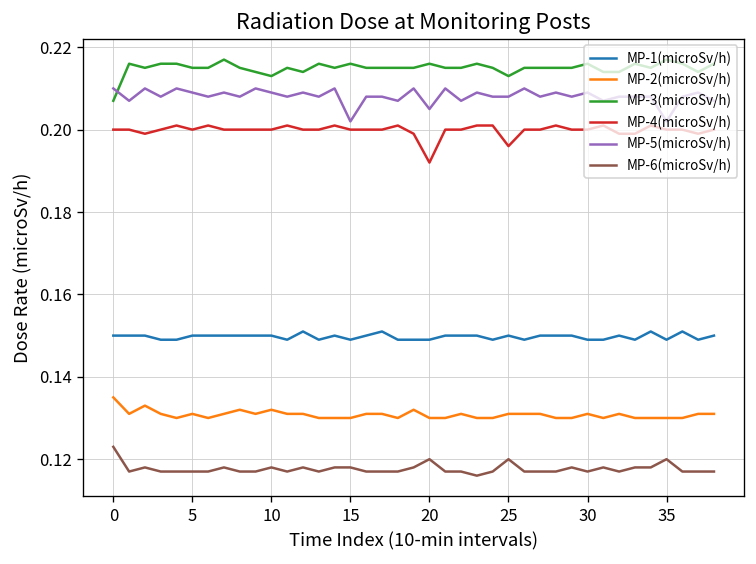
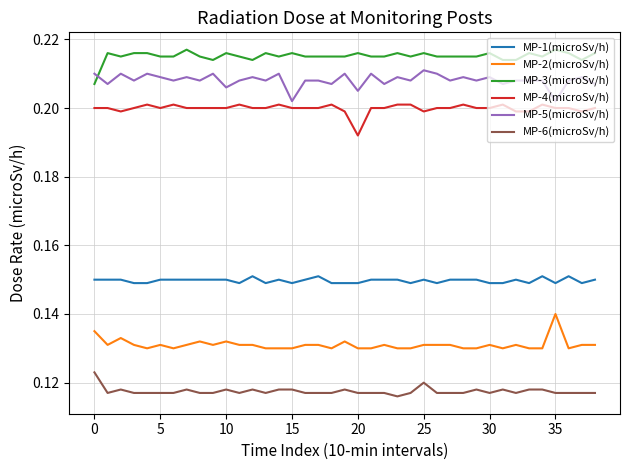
  {
    "MP-1(microSv/h)": {
      "0": 0.150,
      "5": 0.150,
      "10": 0.150,
      "15": 0.149,
      "20": 0.149,
      "25": 0.150,
      "30": 0.149,
      "35": 0.149
    },
    "MP-2(microSv/h)": {
      "0": 0.135,
      "5": 0.131,
      "10": 0.132,
      "15": 0.13,
      "20": 0.13,
      "25": 0.131,
      "30": 0.131,
-     "35": 0.13
+     "35": 0.14
    },
    "MP-3(microSv/h)": {
      "0": 0.207,
      "5": 0.215,
-     "10": 0.213,
+     "10": 0.216,
      "15": 0.216,
      "20": 0.216,
-     "25": 0.213
+     "25": 0.216
    },
    "MP-4(microSv/h)": {
      "0": 0.200,
      "5": 0.200,
      "10": 0.200,
      "15": 0.200,
      "20": 0.192,
-     "25": 0.196
+     "25": 0.199
    },
    "MP-5(microSv/h)": {
      "0": 0.210,
      "5": 0.209,
-     "10": 0.209,
+     "10": 0.206,
      "15": 0.202,
      "20": 0.205,
-     "25": 0.208
+     "25": 0.211
    },
    "MP-6(microSv/h)": {
      "0": 0.123,
      "5": 0.117,
      "10": 0.118,
      "15": 0.118,
-     "20": 0.120,
+     "20": 0.117,
      "25": 0.120,
      "30": 0.117,
-     "35": 0.120
+     "35": 0.117
    }
  }
